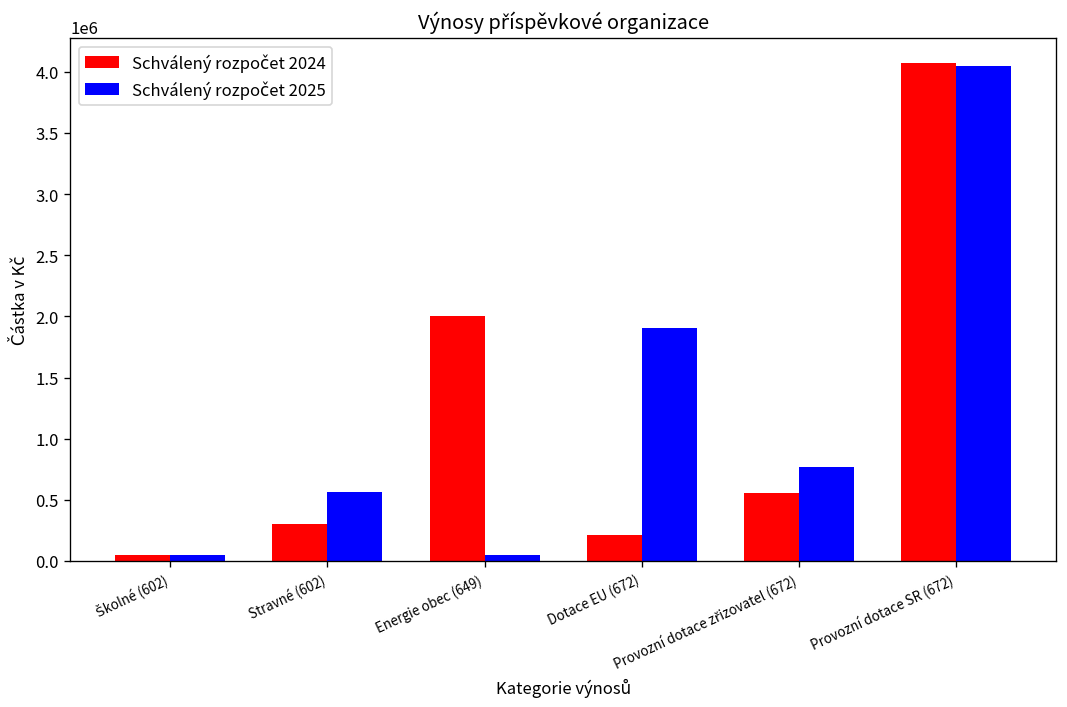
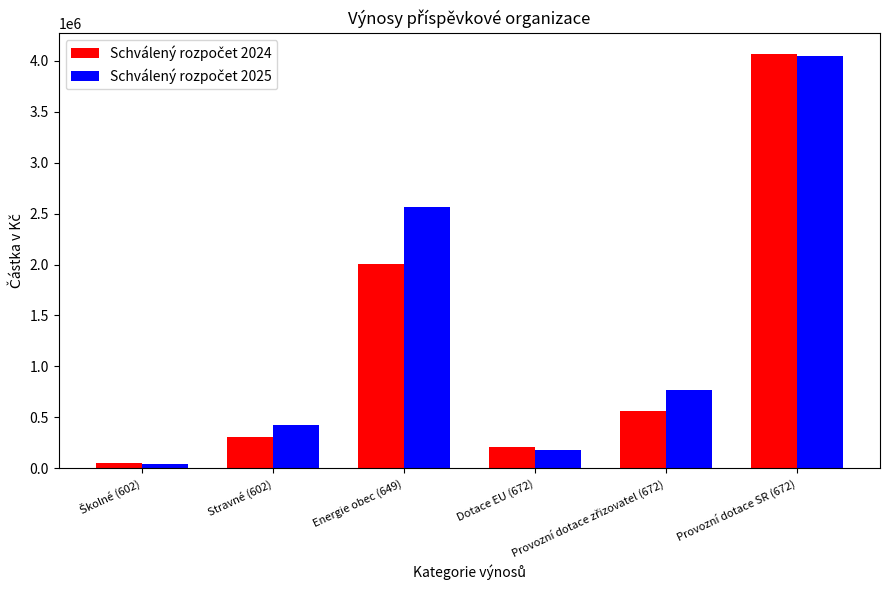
  {
    "Schválený rozpočet 2024": {
      "Školné (602)": 50000,
      "Stravné (602)": 310000,
      "Energie obec (649)": 2000000,
      "Dotace EU (672)": 210000,
      "Provozní dotace zřizovatel (672)": 560000,
      "Provozní dotace SR (672)": 4070000
    },
    "Schválený rozpočet 2025": {
      "Školné (602)": 50000,
-     "Stravné (602)": 560000,
-     "Energie obec (649)": 50000,
-     "Dotace EU (672)": 1900000,
+     "Stravné (602)": 430000,
+     "Energie obec (649)": 2560000,
+     "Dotace EU (672)": 180000,
      "Provozní dotace zřizovatel (672)": 770000,
      "Provozní dotace SR (672)": 4050000
    }
  }
